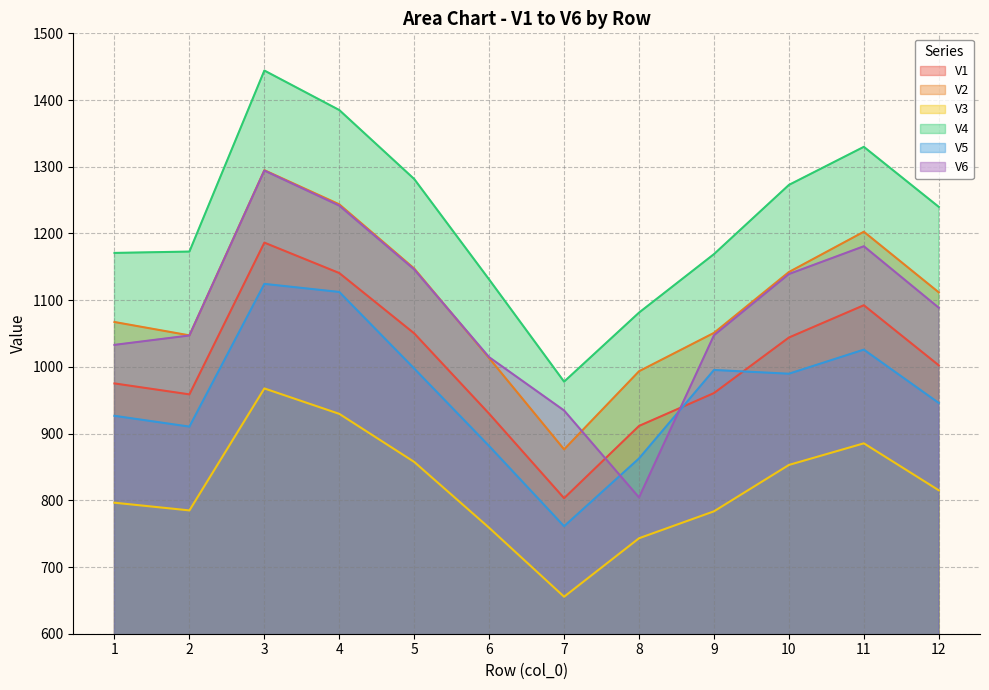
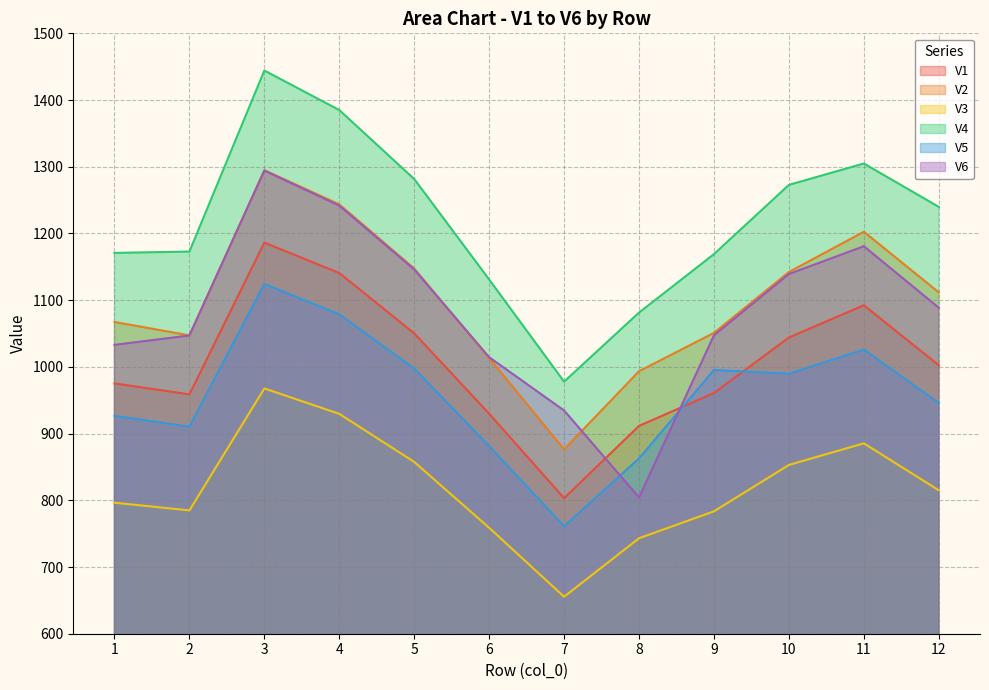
  {
    "V4": {
      "1": 1170,
      "2": 1170,
      "3": 1440,
      "4": 1380,
      "5": 1280,
      "6": 1130,
      "7": 980,
      "8": 1080,
      "9": 1170,
      "10": 1270,
-     "11": 1330,
+     "11": 1300,
      "12": 1240
    },
    "V5": {
      "1": 930,
      "2": 910,
      "3": 1120,
-     "4": 1110,
+     "4": 1080,
      "5": 1000,
      "6": 880,
      "7": 760,
      "8": 860,
      "9": 1000,
      "10": 990,
      "11": 1030,
      "12": 950
    },
    "V6": {
      "1": 1030,
      "7": 930,
      "8": 800,
      "11": 1180,
      "12": 1090
    }
  }
